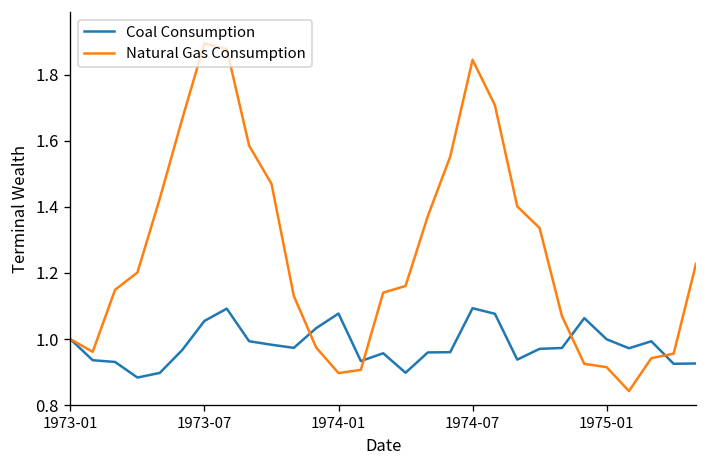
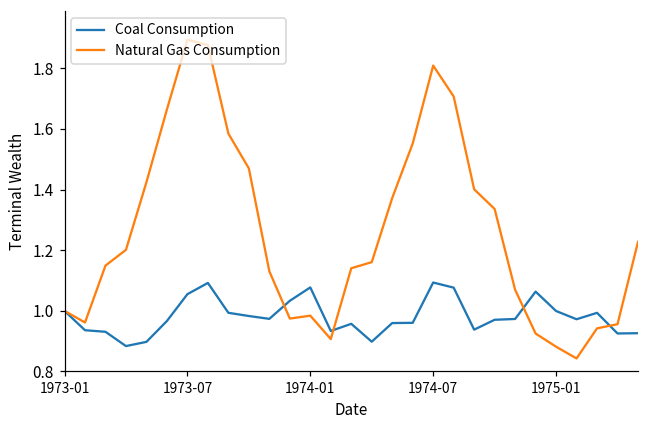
  {
    "Coal Consumption": {
      "1973-07": 1.06,
      "1974-01": 1.08,
      "1974-07": 1.09,
      "1975-01": 1.00
    },
    "Natural Gas Consumption": {
-     "1974-01": 0.90,
-     "1974-07": 1.84,
-     "1975-01": 0.92
+     "1974-01": 0.98,
+     "1974-07": 1.81,
+     "1975-01": 0.88
    }
  }
